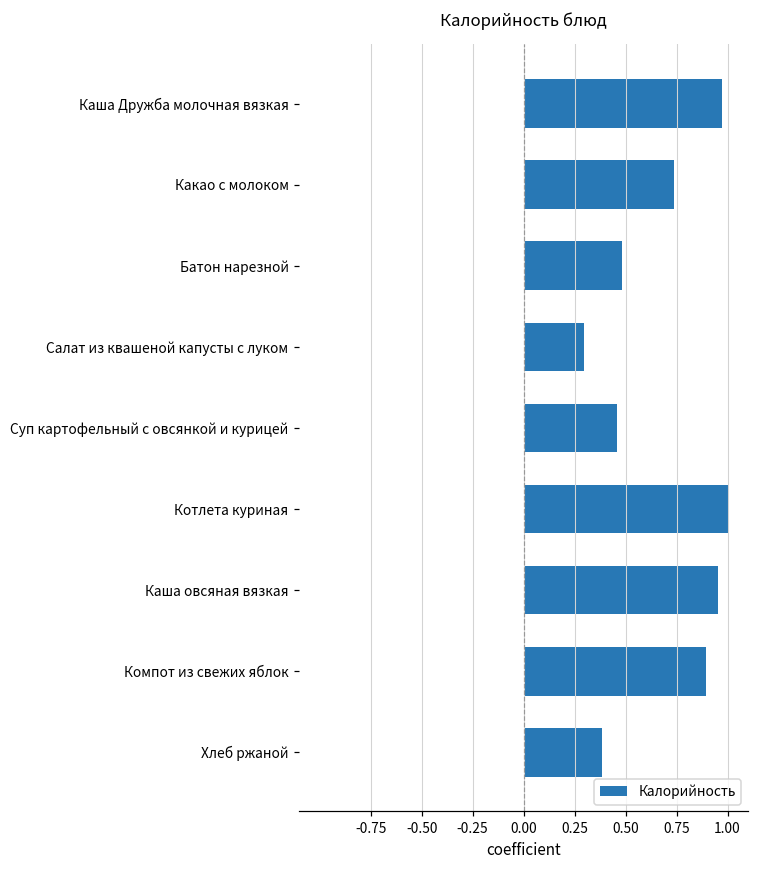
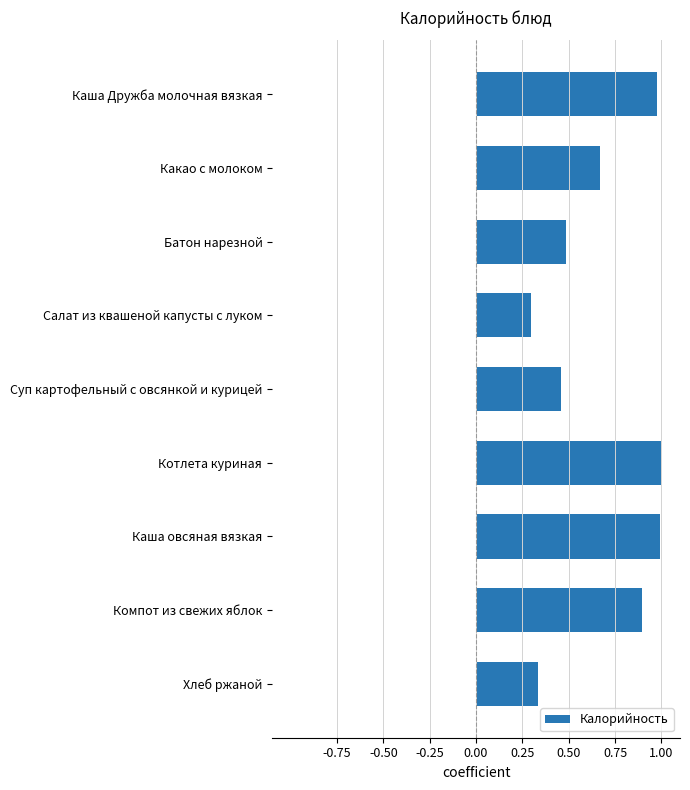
  {
    "Каша Дружба молочная вязкая": 0.97,
-   "Какао с молоком": 0.74,
+   "Какао с молоком": 0.67,
    "Батон нарезной": 0.48,
    "Салат из квашеной капусты с луком": 0.29,
    "Суп картофельный с овсянкой и курицей": 0.46,
    "Котлета куриная": 1.00,
-   "Каша овсяная вязкая": 0.95,
+   "Каша овсяная вязкая": 0.99,
    "Компот из свежих яблок": 0.89,
-   "Хлеб ржаной": 0.38
+   "Хлеб ржаной": 0.34
  }
